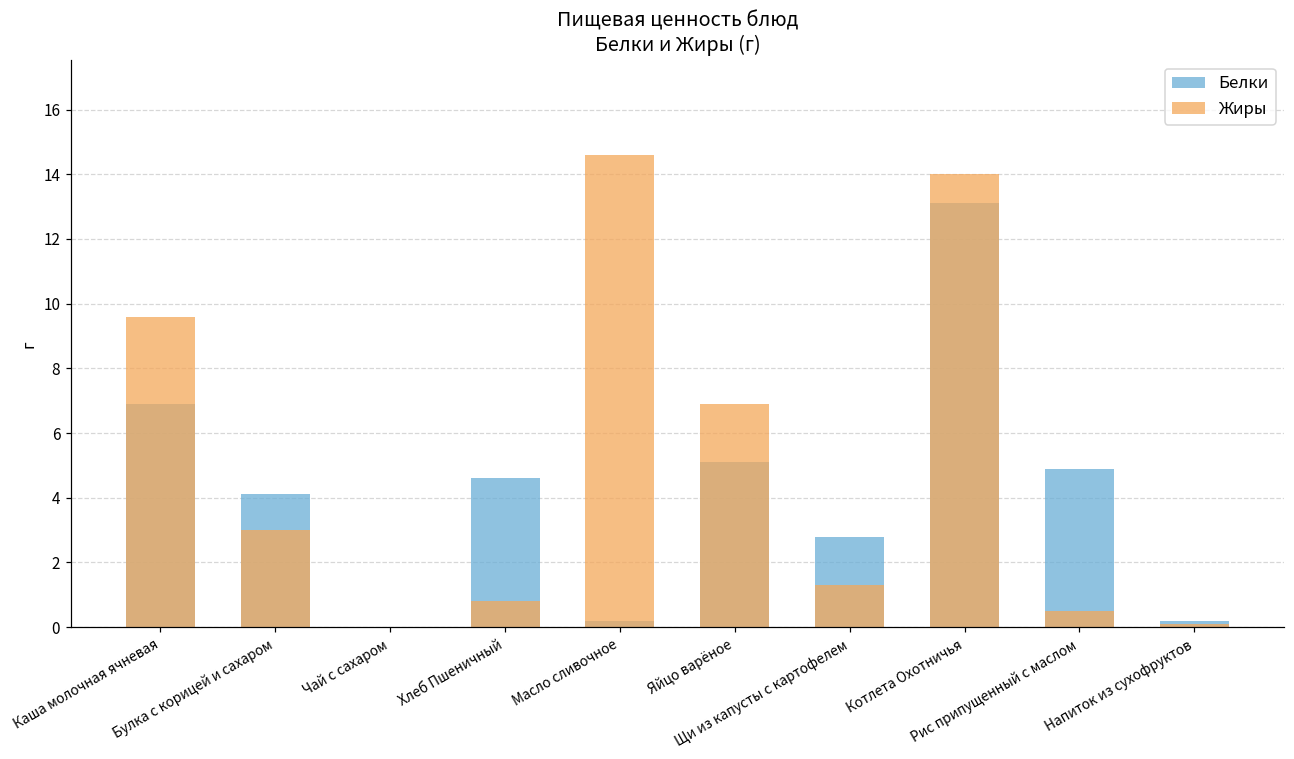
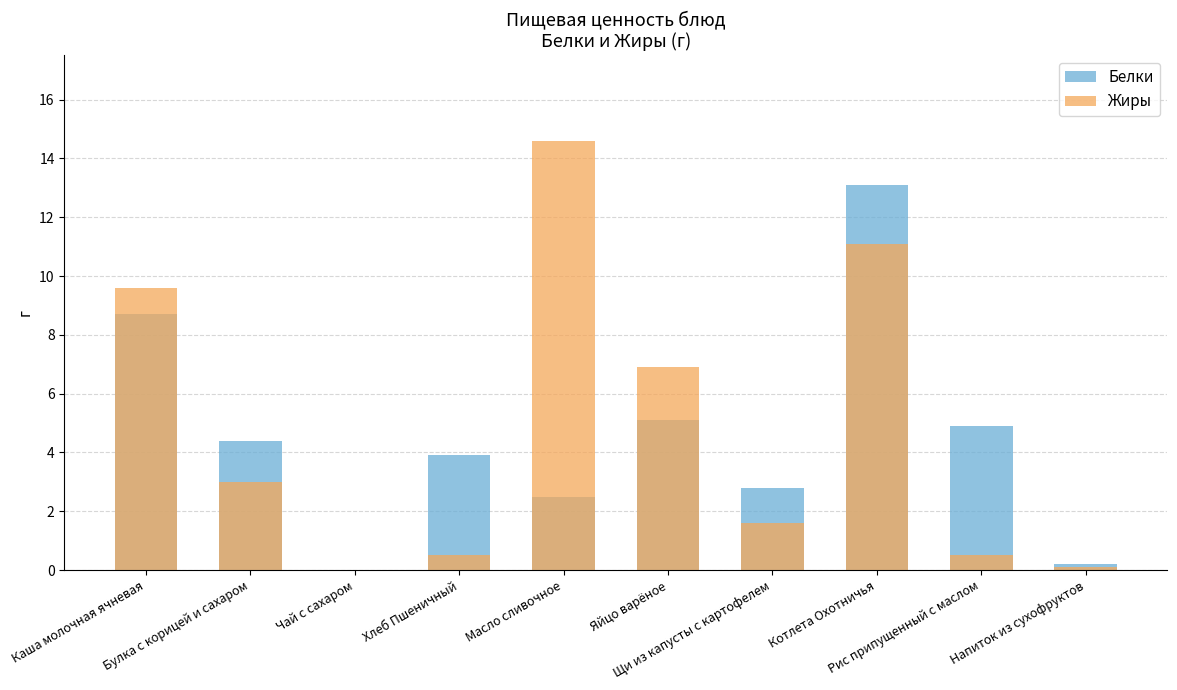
  {
    "Белки": {
-     "Каша молочная ячневая": 6.9,
-     "Булка с корицей и сахаром": 4.1,
+     "Каша молочная ячневая": 8.7,
+     "Булка с корицей и сахаром": 4.4,
      "Чай с сахаром": 0.0,
-     "Хлеб Пшеничный": 4.6,
-     "Масло сливочное": 0.2,
+     "Хлеб Пшеничный": 3.9,
+     "Масло сливочное": 2.5,
      "Щи из капусты с картофелем": 2.8,
      "Рис припущенный с маслом": 4.9,
      "Напиток из сухофруктов": 0.2
    },
    "Жиры": {
      "Каша молочная ячневая": 9.6,
      "Чай с сахаром": 0.0,
-     "Хлеб Пшеничный": 0.8,
+     "Хлеб Пшеничный": 0.5,
      "Масло сливочное": 14.6,
      "Яйцо варёное": 6.9,
-     "Щи из капусты с картофелем": 1.3,
-     "Котлета Охотничья": 14.0
+     "Щи из капусты с картофелем": 1.6,
+     "Котлета Охотничья": 11.1
    }
  }
